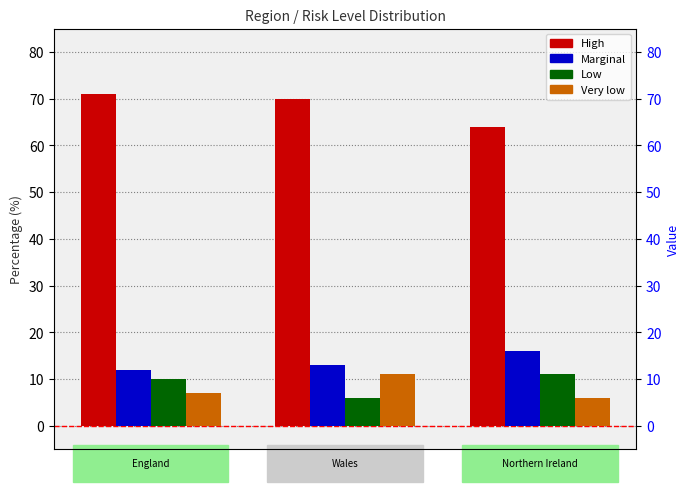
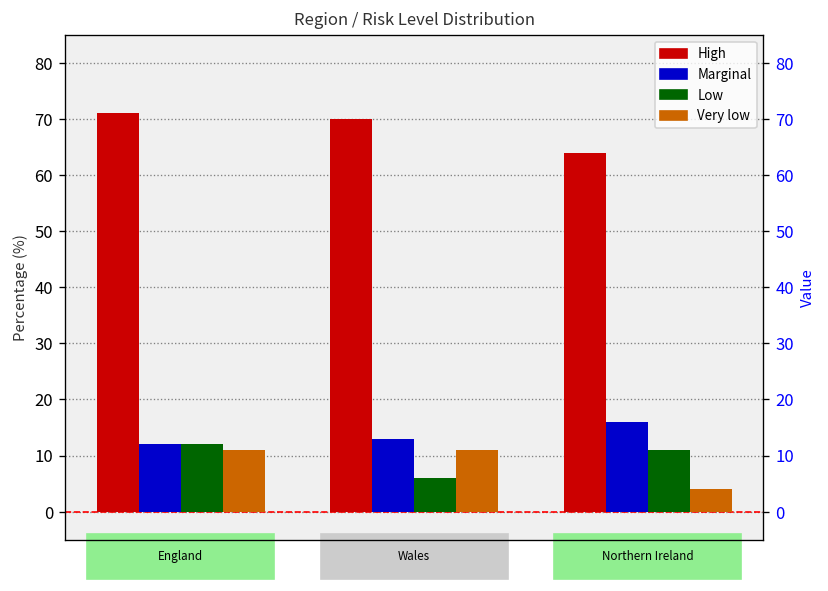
  {
    "High": {
      "England": 71,
      "Wales": 70,
      "Northern Ireland": 64
    },
    "Marginal": {
      "England": 12,
      "Wales": 13,
      "Northern Ireland": 16
    },
    "Low": {
-     "England": 10,
+     "England": 12,
      "Wales": 6,
      "Northern Ireland": 11
    },
    "Very low": {
-     "England": 7,
+     "England": 11,
      "Wales": 11,
-     "Northern Ireland": 6
+     "Northern Ireland": 4
    }
  }
